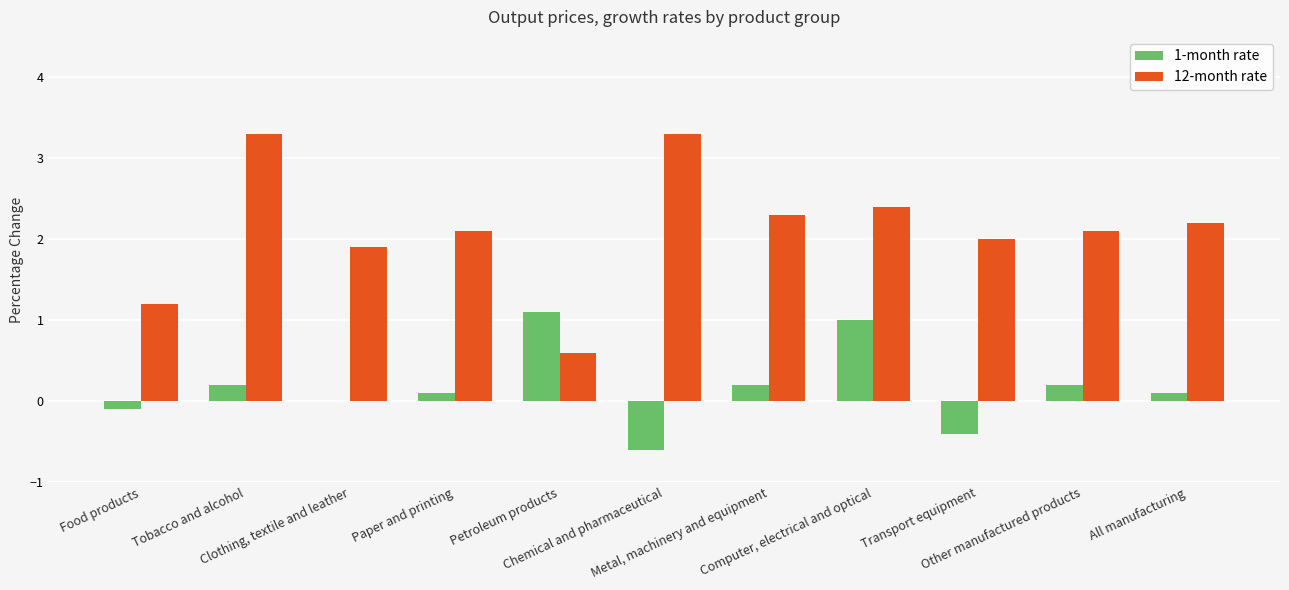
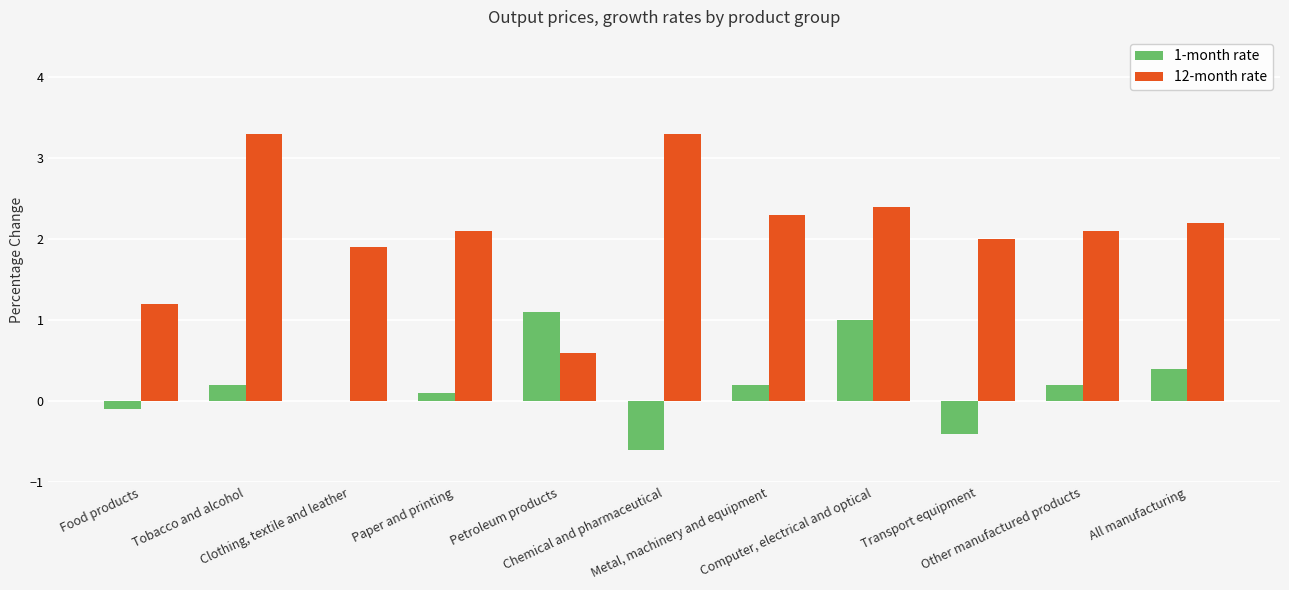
  {
    "1-month rate": {
      "Food products": -0.1,
      "Tobacco and alcohol": 0.2,
      "Clothing, textile and leather": 0.0,
      "Paper and printing": 0.1,
      "Petroleum products": 1.1,
      "Chemical and pharmaceutical": -0.6,
      "Metal, machinery and equipment": 0.2,
      "Computer, electrical and optical": 1.0,
      "Transport equipment": -0.4,
      "Other manufactured products": 0.2,
-     "All manufacturing": 0.1
+     "All manufacturing": 0.4
    },
    "12-month rate": {
      "Food products": 1.2,
      "Tobacco and alcohol": 3.3,
      "Clothing, textile and leather": 1.9,
      "Paper and printing": 2.1,
      "Petroleum products": 0.6,
      "Chemical and pharmaceutical": 3.3,
      "Metal, machinery and equipment": 2.3,
      "Computer, electrical and optical": 2.4,
      "Transport equipment": 2.0,
      "Other manufactured products": 2.1,
      "All manufacturing": 2.2
    }
  }
